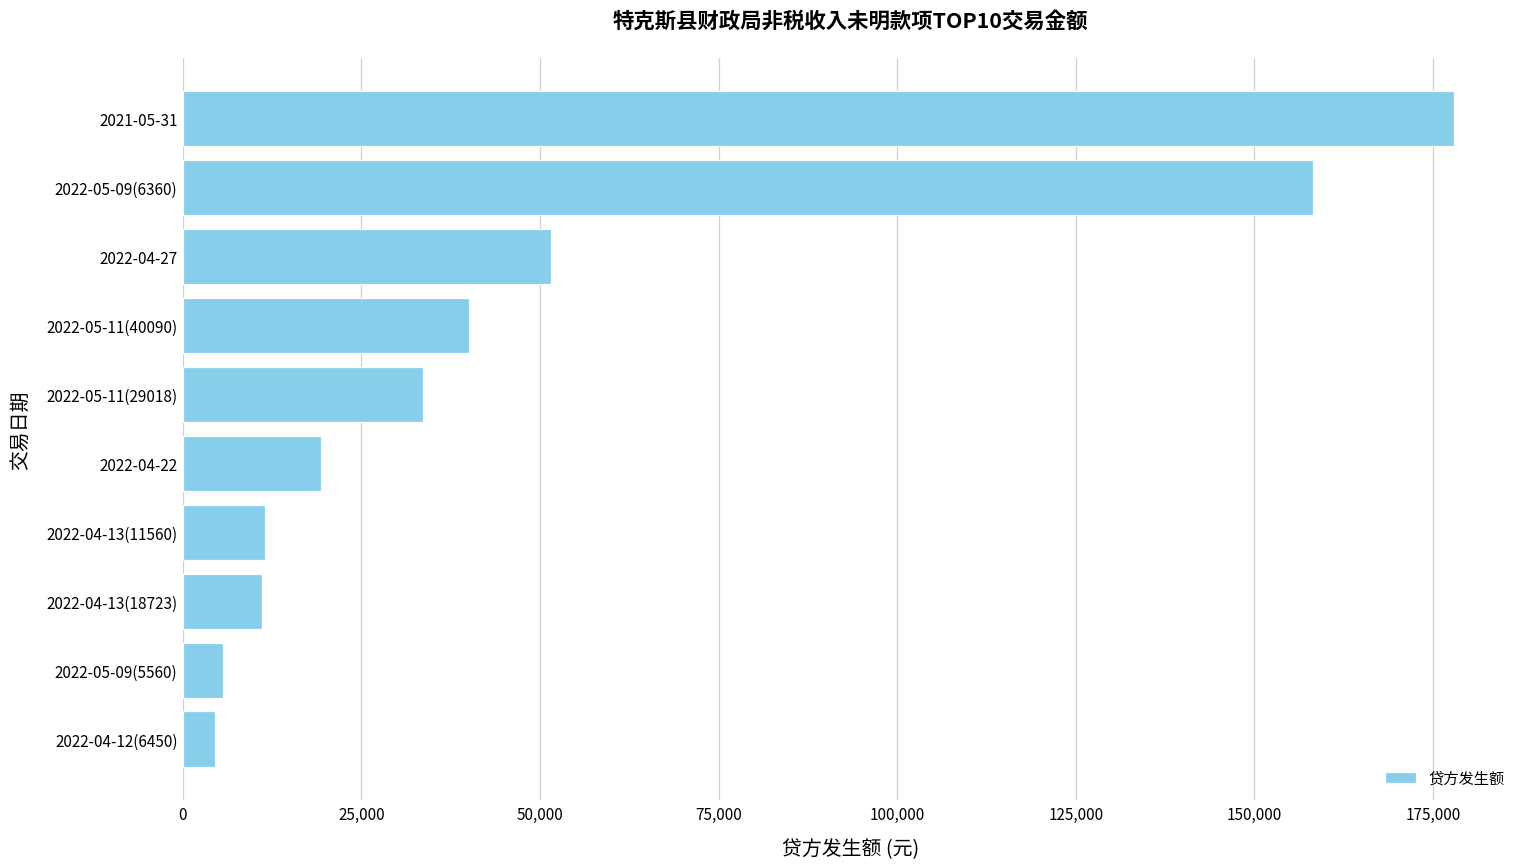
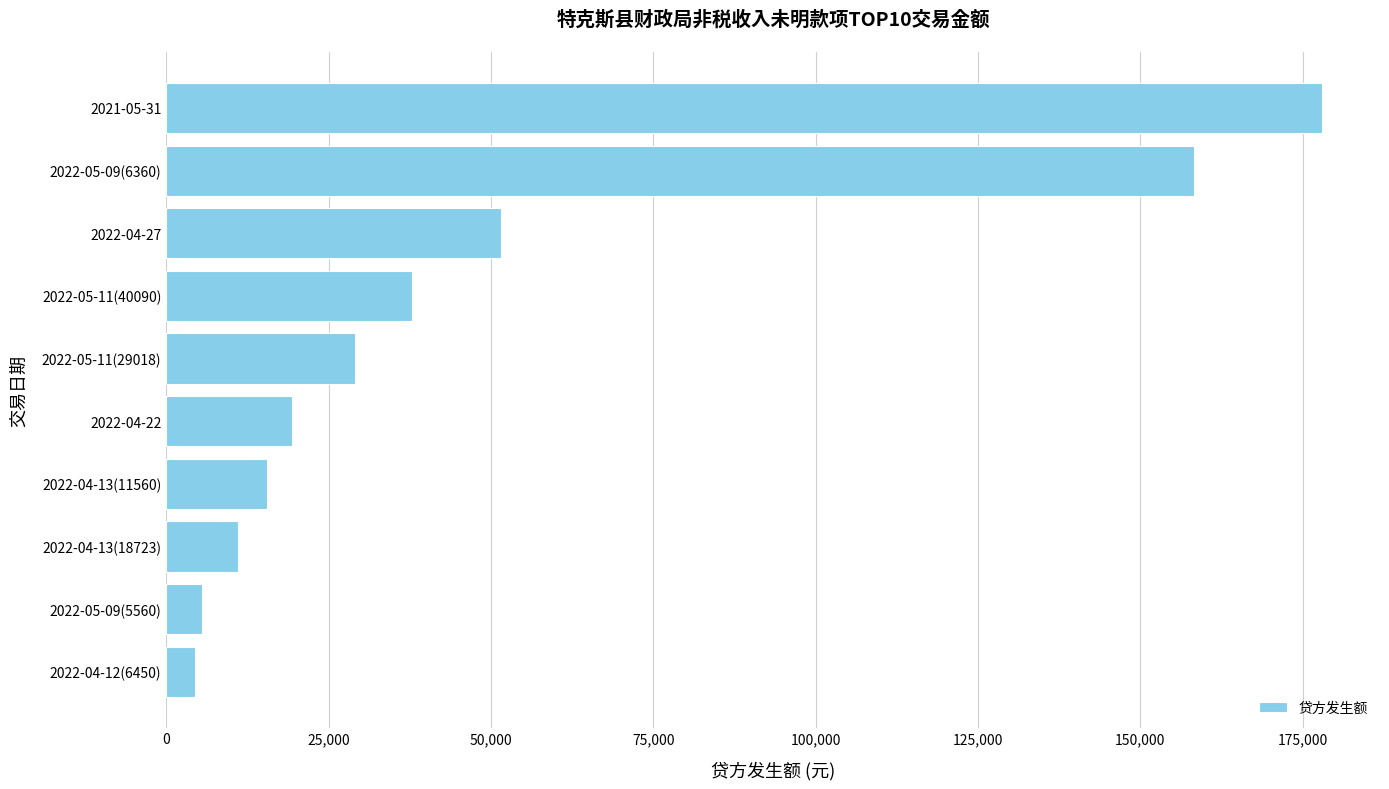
  {
    "2021-05-31": "178,000",
    "2022-05-09(6360)": "158,000",
    "2022-04-27": "52,000",
-   "2022-05-11(40090)": "40,000",
-   "2022-05-11(29018)": "34,000",
+   "2022-05-11(40090)": "38,000",
+   "2022-05-11(29018)": "29,000",
    "2022-04-22": "19,000",
-   "2022-04-13(11560)": "12,000",
+   "2022-04-13(11560)": "15,000",
    "2022-04-13(18723)": "11,000",
    "2022-05-09(5560)": "6,000",
    "2022-04-12(6450)": "4,000"
  }
